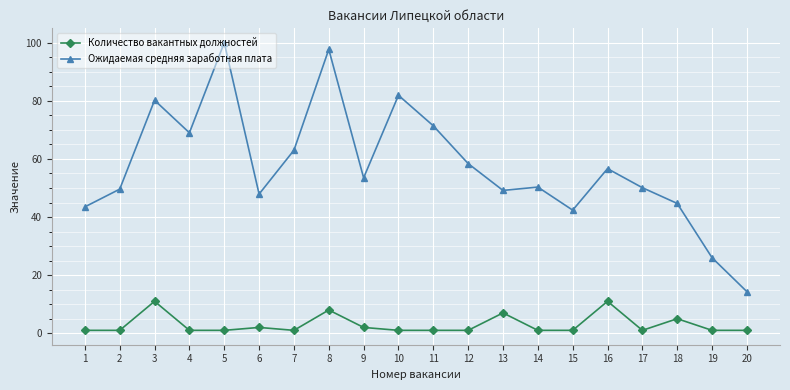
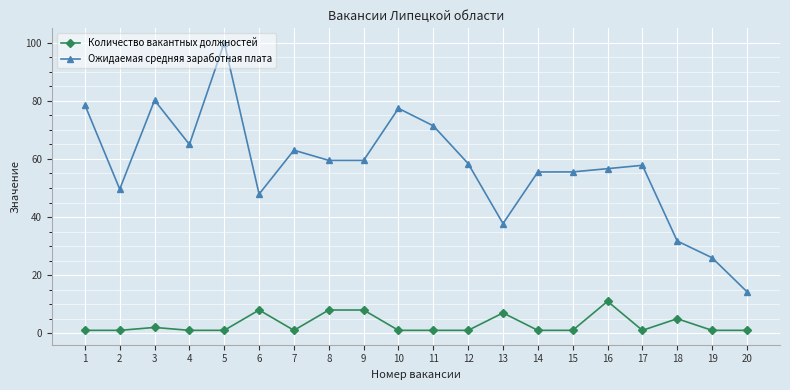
  {
    "Количество вакантных должностей": {
      "1": 1,
      "2": 1,
-     "3": 11,
+     "3": 2,
      "4": 1,
      "5": 1,
-     "6": 2,
+     "6": 8,
      "7": 1,
      "8": 8,
-     "9": 2,
+     "9": 8,
      "10": 1,
      "11": 1,
      "12": 1,
      "13": 7,
      "14": 1,
      "15": 1,
      "16": 11,
      "17": 1,
      "18": 5,
      "19": 1,
      "20": 1
    },
    "Ожидаемая средняя заработная плата": {
-     "1": 44,
+     "1": 79,
      "2": 50,
      "3": 80,
-     "4": 69,
+     "4": 65,
      "6": 48,
      "7": 63,
-     "8": 98,
-     "9": 54,
-     "10": 82,
+     "8": 60,
+     "9": 60,
+     "10": 77,
      "11": 71,
      "12": 58,
-     "13": 49,
-     "14": 50,
-     "15": 42,
+     "13": 38,
+     "14": 56,
+     "15": 56,
      "16": 57,
-     "17": 50,
-     "18": 45,
+     "17": 58,
+     "18": 32,
      "19": 26,
      "20": 14
    }
  }
